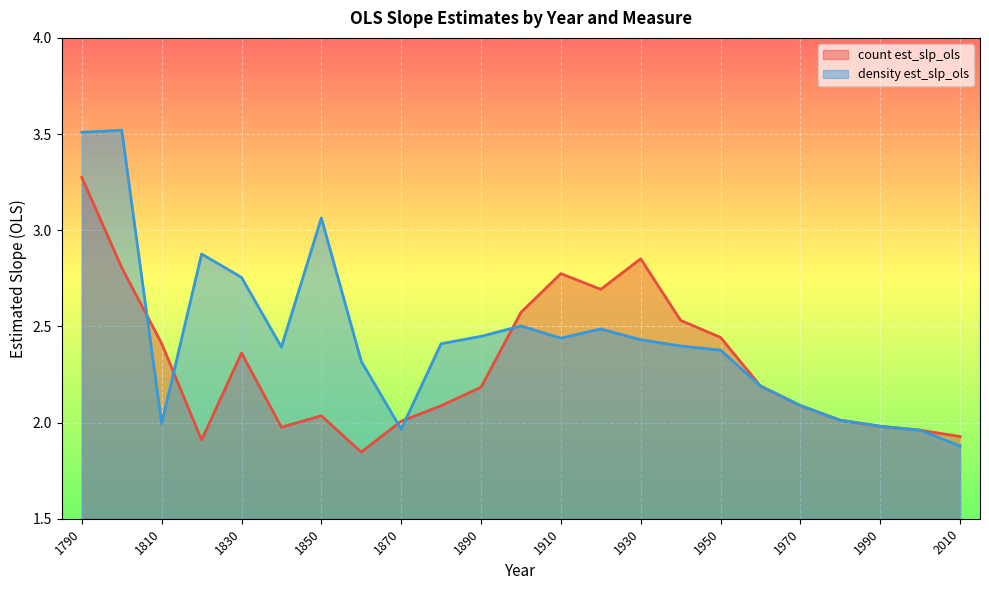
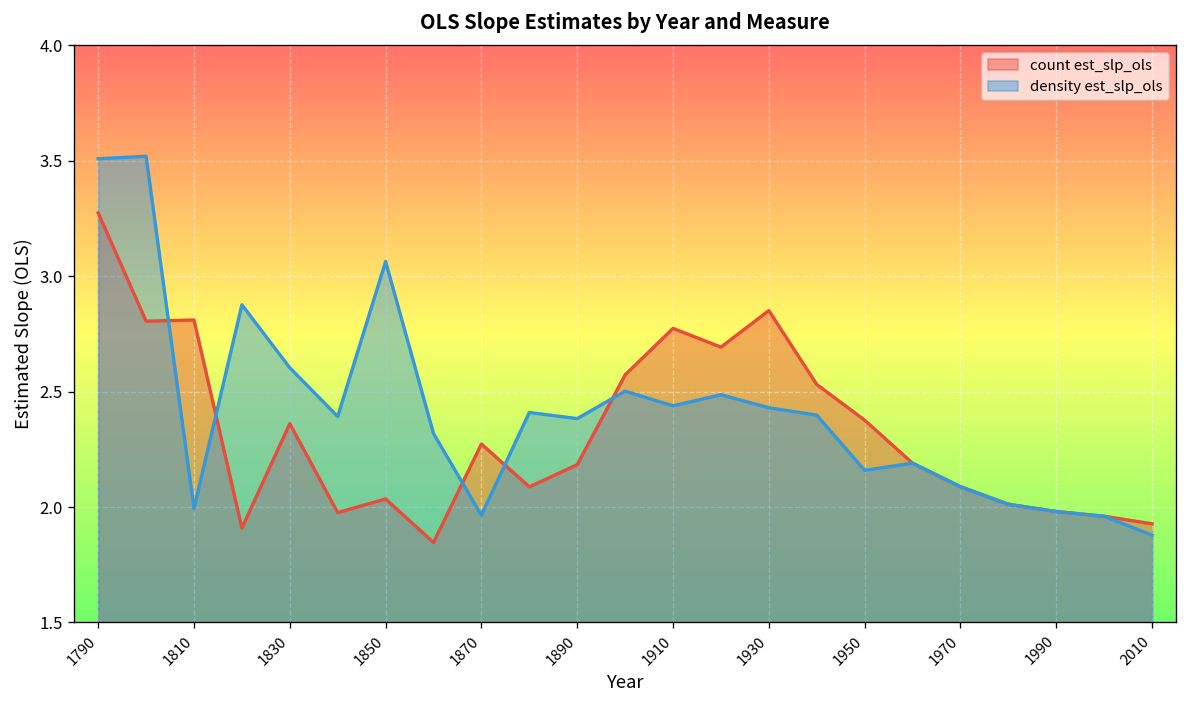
  {
    "count est_slp_ols": {
      "1790": 3.27,
-     "1810": 2.41,
+     "1810": 2.81,
      "1830": 2.36,
      "1850": 2.04,
-     "1870": 2.01,
+     "1870": 2.27,
      "1890": 2.18,
      "1910": 2.77,
      "1930": 2.85,
-     "1950": 2.44,
+     "1950": 2.38,
      "2010": 1.93
    },
    "density est_slp_ols": {
      "1790": 3.51,
      "1810": 1.99,
-     "1830": 2.75,
+     "1830": 2.60,
      "1850": 3.06,
      "1870": 1.97,
-     "1890": 2.45,
+     "1890": 2.38,
      "1910": 2.44,
      "1930": 2.43,
-     "1950": 2.38,
+     "1950": 2.16,
      "2010": 1.88
    }
  }
